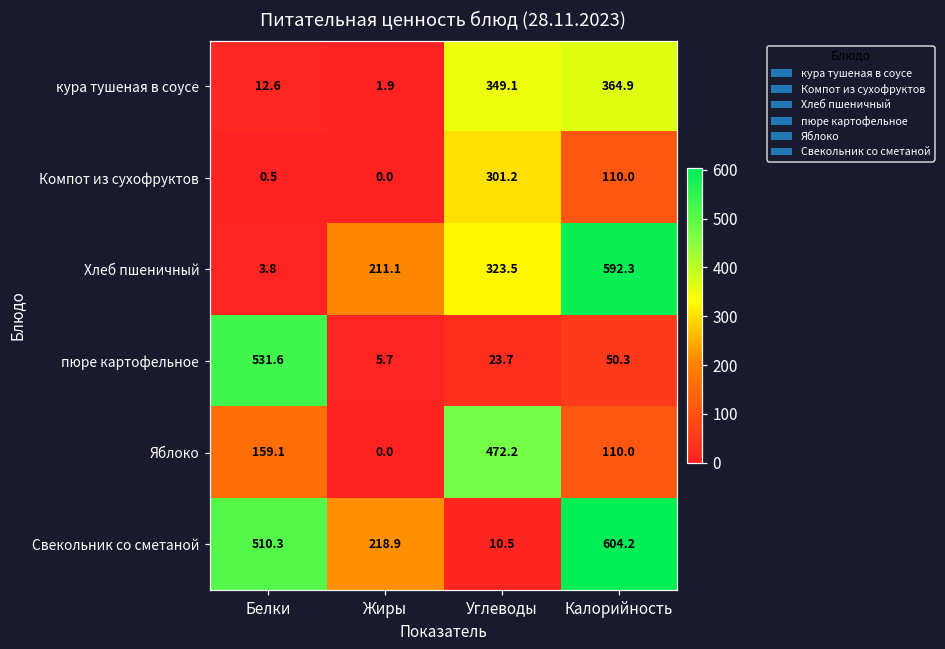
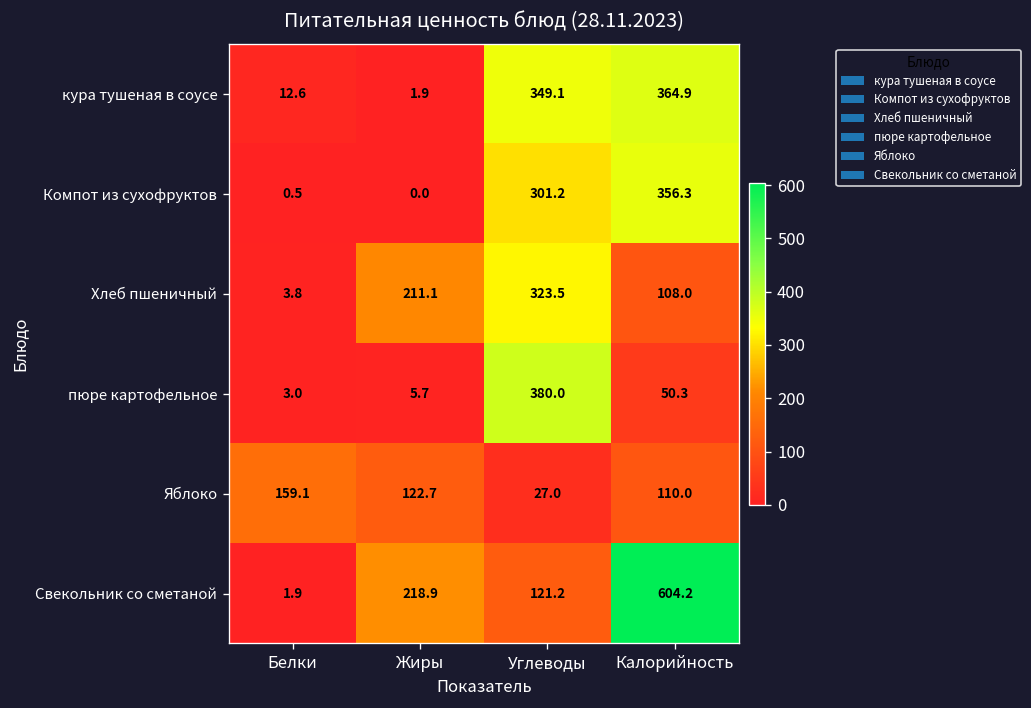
  {
    "кура тушеная в соусе": {
      "Белки": 12.6,
      "Жиры": 1.9,
      "Углеводы": 349.1,
      "Калорийность": 364.9
    },
    "Компот из сухофруктов": {
      "Белки": 0.5,
      "Жиры": 0.0,
      "Углеводы": 301.2,
-     "Калорийность": 110.0
+     "Калорийность": 356.3
    },
    "Хлеб пшеничный": {
      "Белки": 3.8,
      "Жиры": 211.1,
      "Углеводы": 323.5,
-     "Калорийность": 592.3
+     "Калорийность": 108.0
    },
    "пюре картофельное": {
-     "Белки": 531.6,
+     "Белки": 3.0,
      "Жиры": 5.7,
-     "Углеводы": 23.7,
+     "Углеводы": 380.0,
      "Калорийность": 50.3
    },
    "Яблоко": {
      "Белки": 159.1,
-     "Жиры": 0.0,
-     "Углеводы": 472.2,
+     "Жиры": 122.7,
+     "Углеводы": 27.0,
      "Калорийность": 110.0
    },
    "Свекольник со сметаной": {
-     "Белки": 510.3,
+     "Белки": 1.9,
      "Жиры": 218.9,
-     "Углеводы": 10.5,
+     "Углеводы": 121.2,
      "Калорийность": 604.2
    }
  }
